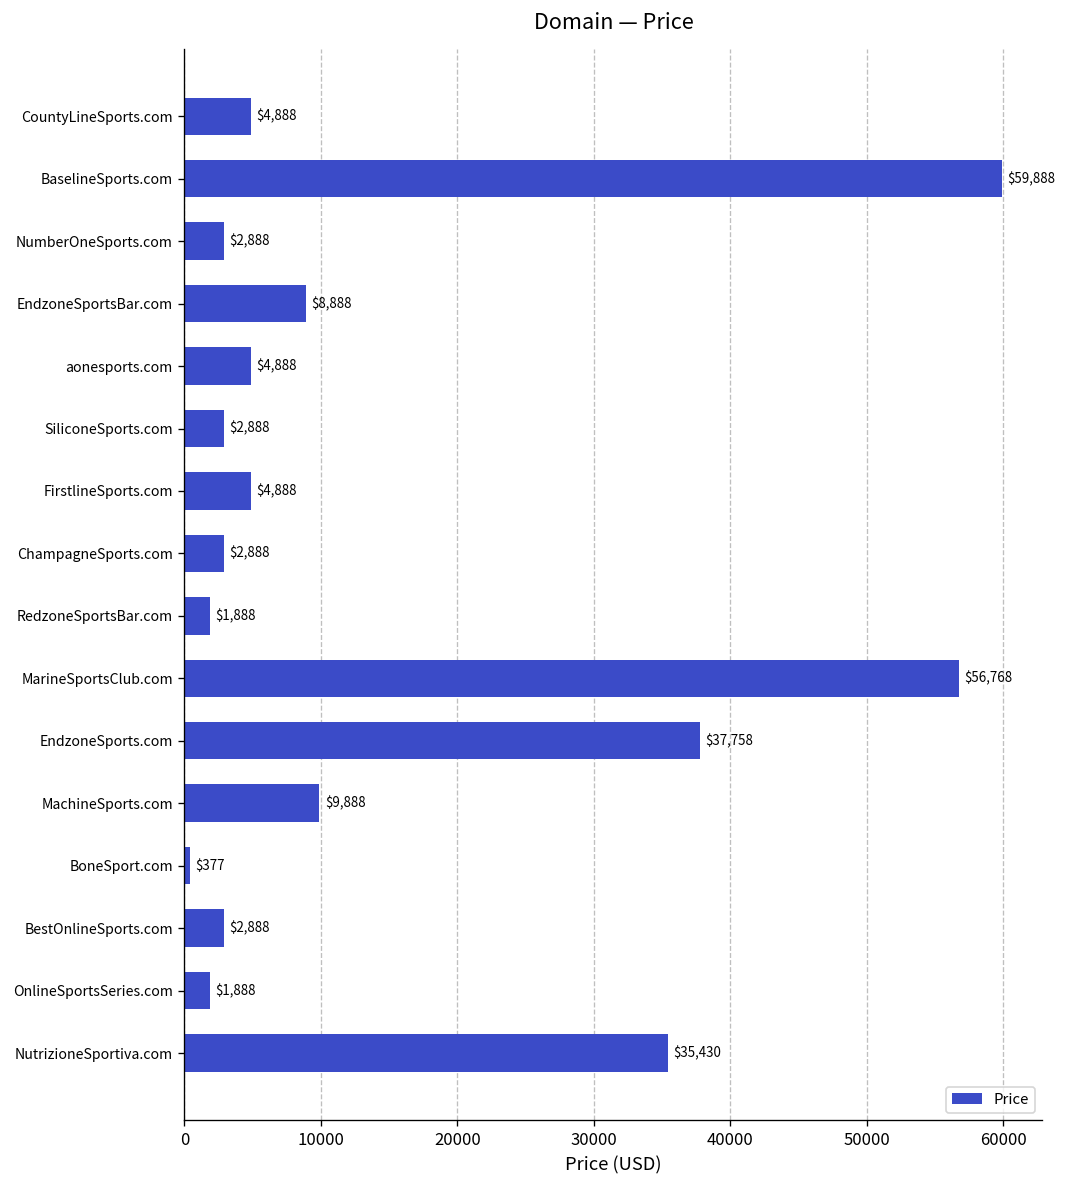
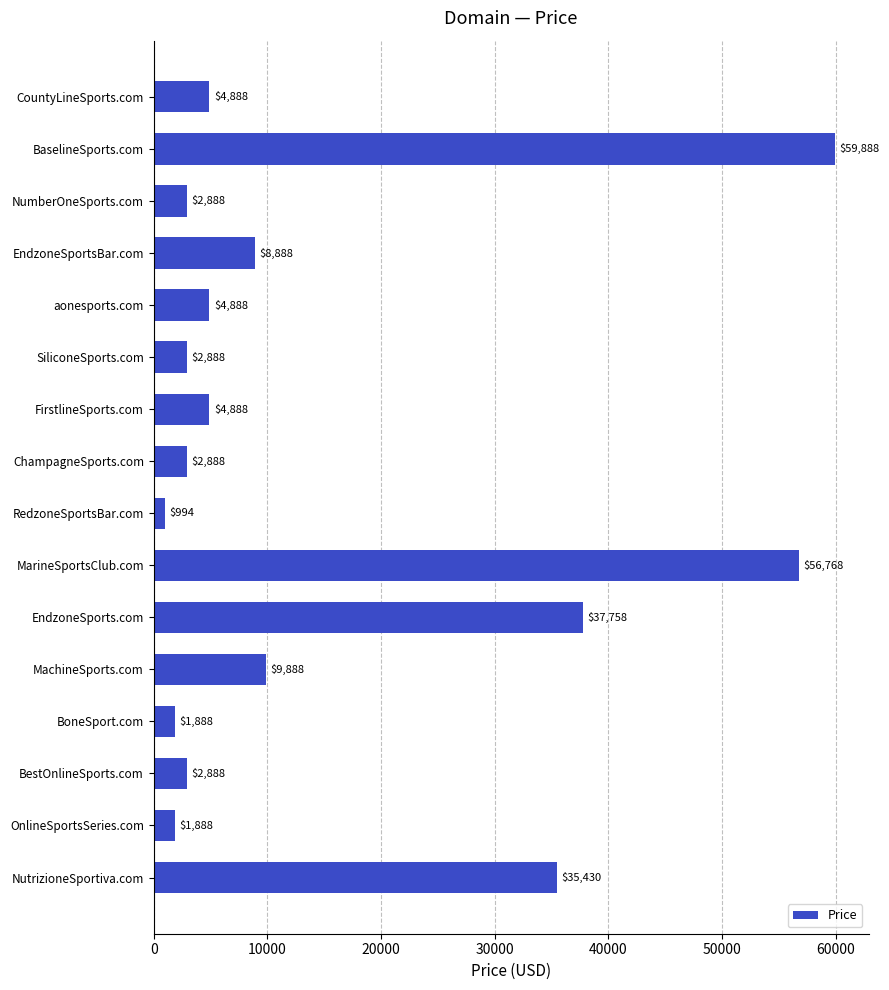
  {
    "CountyLineSports.com": "$4,888",
    "BaselineSports.com": "$59,888",
    "NumberOneSports.com": "$2,888",
    "EndzoneSportsBar.com": "$8,888",
    "aonesports.com": "$4,888",
    "SiliconeSports.com": "$2,888",
    "FirstlineSports.com": "$4,888",
    "ChampagneSports.com": "$2,888",
-   "RedzoneSportsBar.com": "$1,888",
+   "RedzoneSportsBar.com": "$994",
    "MarineSportsClub.com": "$56,768",
    "EndzoneSports.com": "$37,758",
    "MachineSports.com": "$9,888",
-   "BoneSport.com": "$377",
+   "BoneSport.com": "$1,888",
    "BestOnlineSports.com": "$2,888",
    "OnlineSportsSeries.com": "$1,888",
    "NutrizioneSportiva.com": "$35,430"
  }
